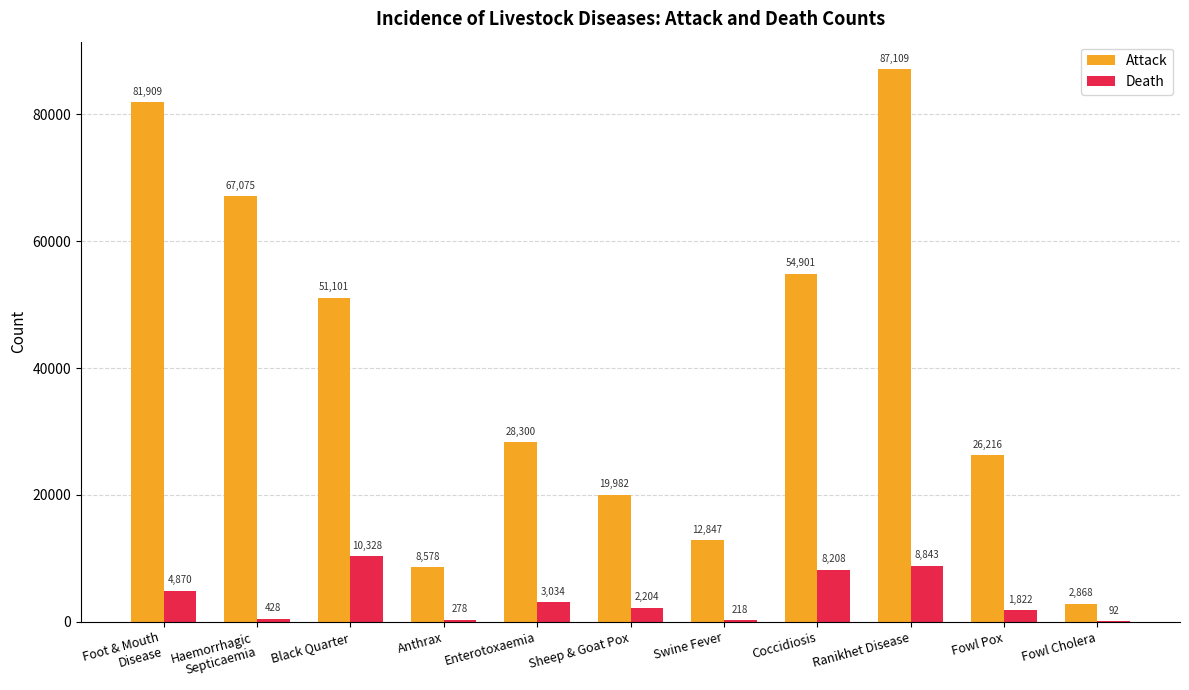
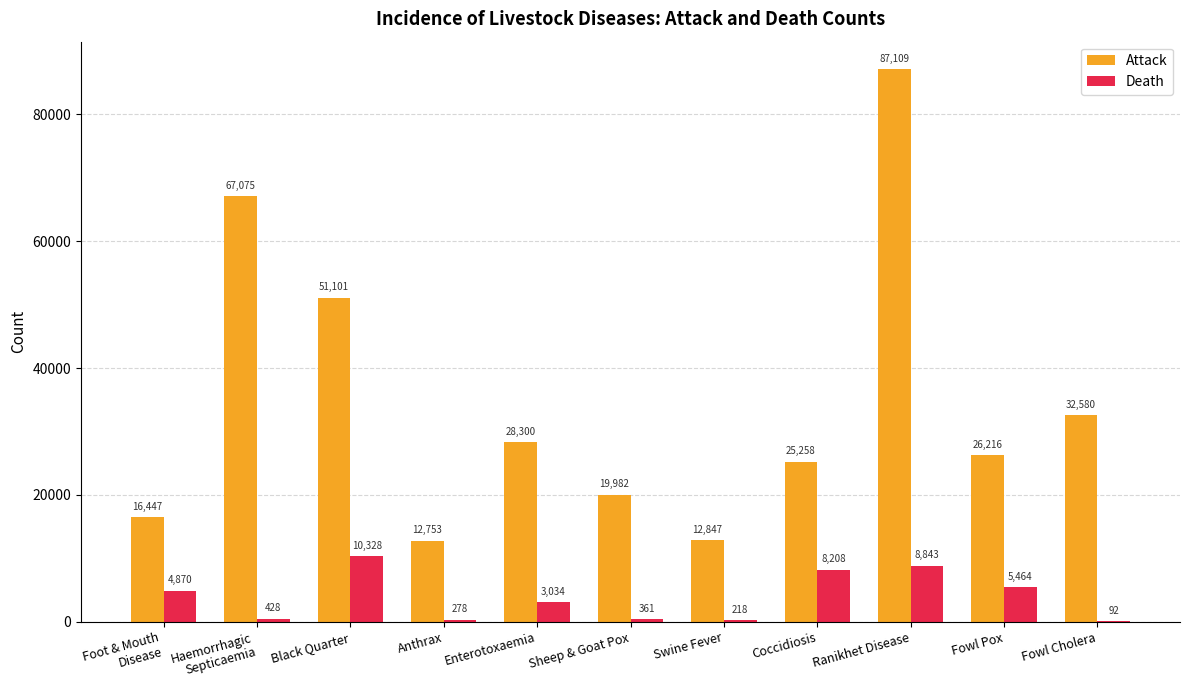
  {
    "Attack": {
-     "Foot & Mouth Disease": "81,909",
+     "Foot & Mouth Disease": "16,447",
      "Haemorrhagic Septicaemia": "67,075",
      "Black Quarter": "51,101",
-     "Anthrax": "8,578",
+     "Anthrax": "12,753",
      "Enterotoxaemia": "28,300",
      "Sheep & Goat Pox": "19,982",
      "Swine Fever": "12,847",
-     "Coccidiosis": "54,901",
+     "Coccidiosis": "25,258",
      "Ranikhet Disease": "87,109",
      "Fowl Pox": "26,216",
-     "Fowl Cholera": "2,868"
+     "Fowl Cholera": "32,580"
    },
    "Death": {
      "Foot & Mouth Disease": "4,870",
      "Haemorrhagic Septicaemia": "428",
      "Black Quarter": "10,328",
      "Anthrax": "278",
      "Enterotoxaemia": "3,034",
-     "Sheep & Goat Pox": "2,204",
+     "Sheep & Goat Pox": "361",
      "Swine Fever": "218",
      "Coccidiosis": "8,208",
      "Ranikhet Disease": "8,843",
-     "Fowl Pox": "1,822",
+     "Fowl Pox": "5,464",
      "Fowl Cholera": "92"
    }
  }
